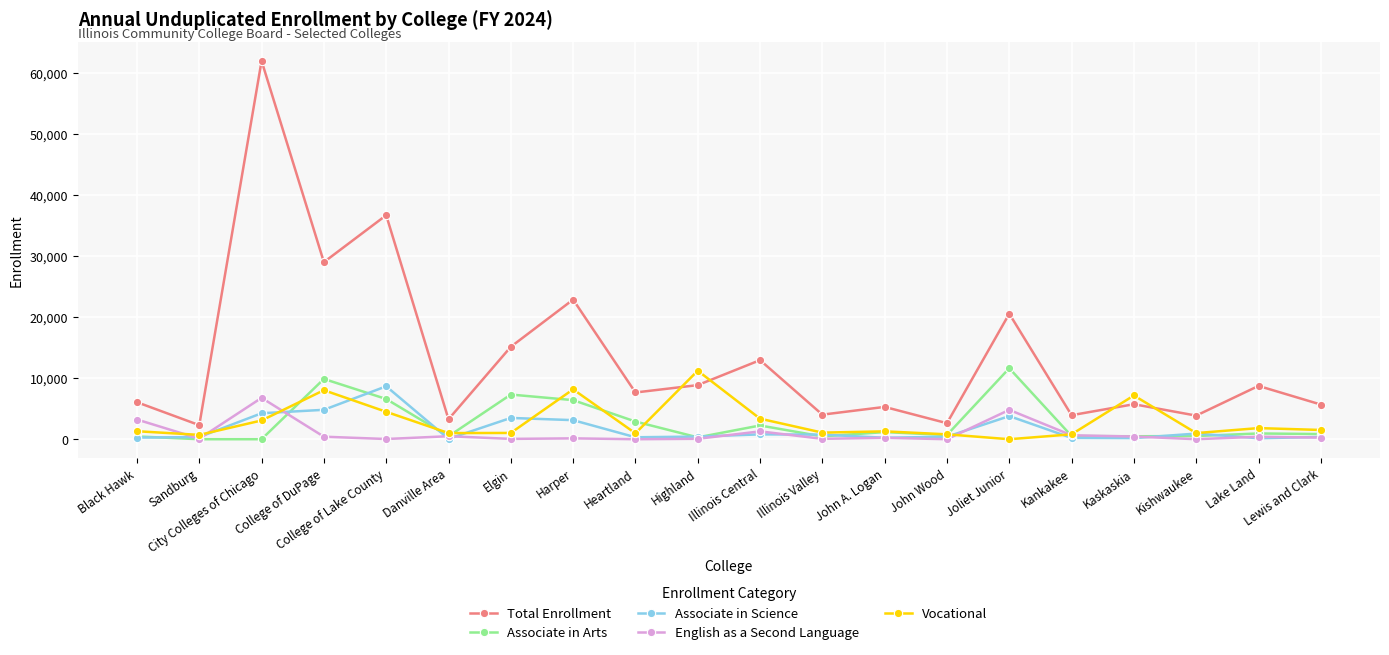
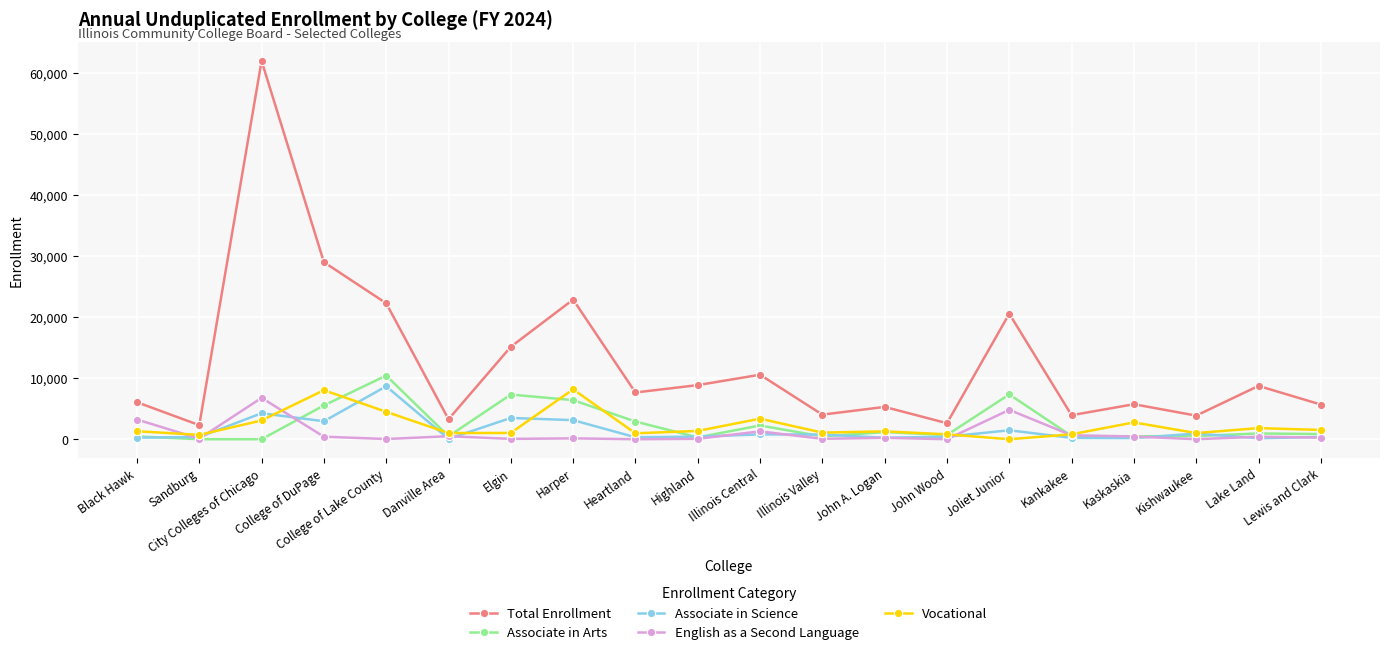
  {
    "Total Enrollment": {
      "Black Hawk": "6,000",
      "Sandburg": "2,000",
      "City Colleges of Chicago": "62,000",
      "College of DuPage": "29,000",
-     "College of Lake County": "37,000",
+     "College of Lake County": "22,000",
      "Danville Area": "3,000",
      "Elgin": "15,000",
      "Harper": "23,000",
      "Heartland": "8,000",
      "Highland": "9,000",
-     "Illinois Central": "13,000",
+     "Illinois Central": "11,000",
      "Illinois Valley": "4,000",
      "John A. Logan": "5,000",
      "John Wood": "3,000",
      "Joliet Junior": "21,000",
      "Kankakee": "4,000",
      "Kaskaskia": "6,000",
      "Kishwaukee": "4,000",
      "Lake Land": "9,000",
      "Lewis and Clark": "6,000"
    },
    "Associate in Arts": {
      "City Colleges of Chicago": "0",
-     "College of DuPage": "10,000",
-     "College of Lake County": "7,000",
+     "College of DuPage": "6,000",
+     "College of Lake County": "10,000",
      "Elgin": "7,000",
      "Harper": "6,000",
      "Heartland": "3,000",
      "Illinois Central": "2,000",
-     "Joliet Junior": "12,000",
+     "Joliet Junior": "7,000",
      "Lake Land": "1,000",
      "Lewis and Clark": "1,000"
    },
    "Associate in Science": {
      "City Colleges of Chicago": "4,000",
-     "College of DuPage": "5,000",
+     "College of DuPage": "3,000",
      "College of Lake County": "9,000",
      "Elgin": "3,000",
      "Harper": "3,000",
      "Illinois Central": "1,000",
-     "Joliet Junior": "4,000"
+     "Joliet Junior": "1,000"
    },
    "English as a Second Language": {
      "Black Hawk": "3,000",
      "City Colleges of Chicago": "7,000",
      "College of DuPage": "0",
      "College of Lake County": "0",
      "Elgin": "0",
      "Harper": "0",
      "Illinois Central": "1,000",
      "Joliet Junior": "5,000",
      "Kishwaukee": "0"
    },
    "Vocational": {
      "Black Hawk": "1,000",
      "City Colleges of Chicago": "3,000",
      "College of DuPage": "8,000",
      "College of Lake County": "4,000",
      "Danville Area": "1,000",
      "Elgin": "1,000",
      "Harper": "8,000",
      "Heartland": "1,000",
-     "Highland": "11,000",
+     "Highland": "1,000",
      "Illinois Central": "3,000",
      "Joliet Junior": "0",
-     "Kaskaskia": "7,000",
+     "Kaskaskia": "3,000",
      "Lake Land": "2,000",
      "Lewis and Clark": "2,000"
    }
  }
